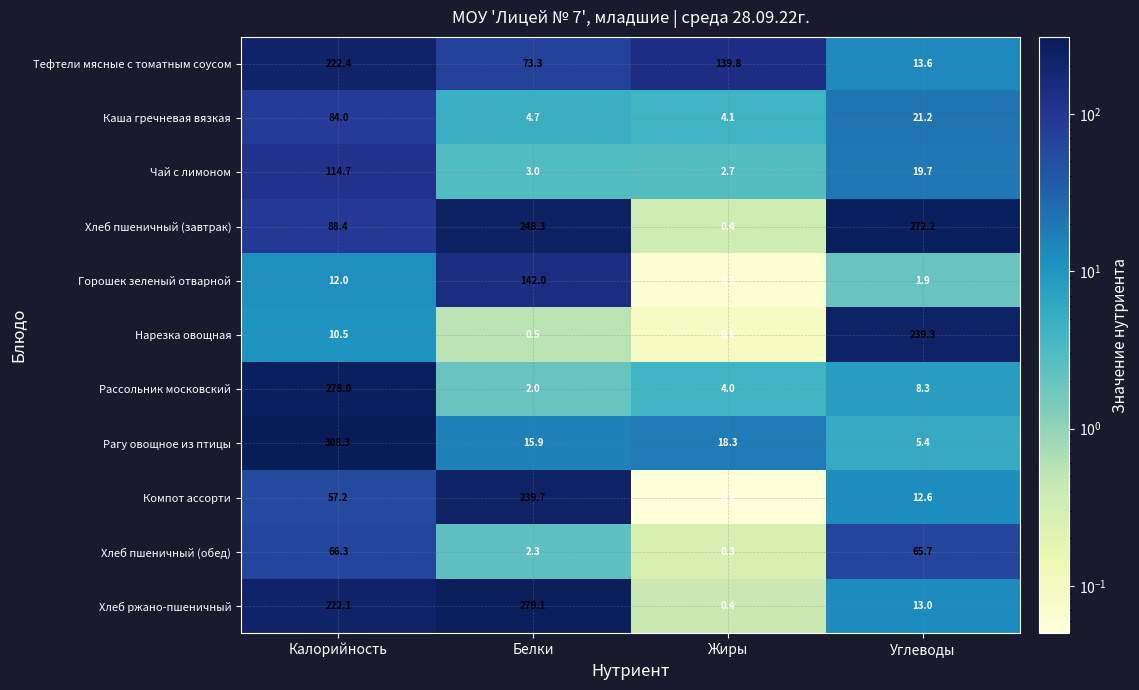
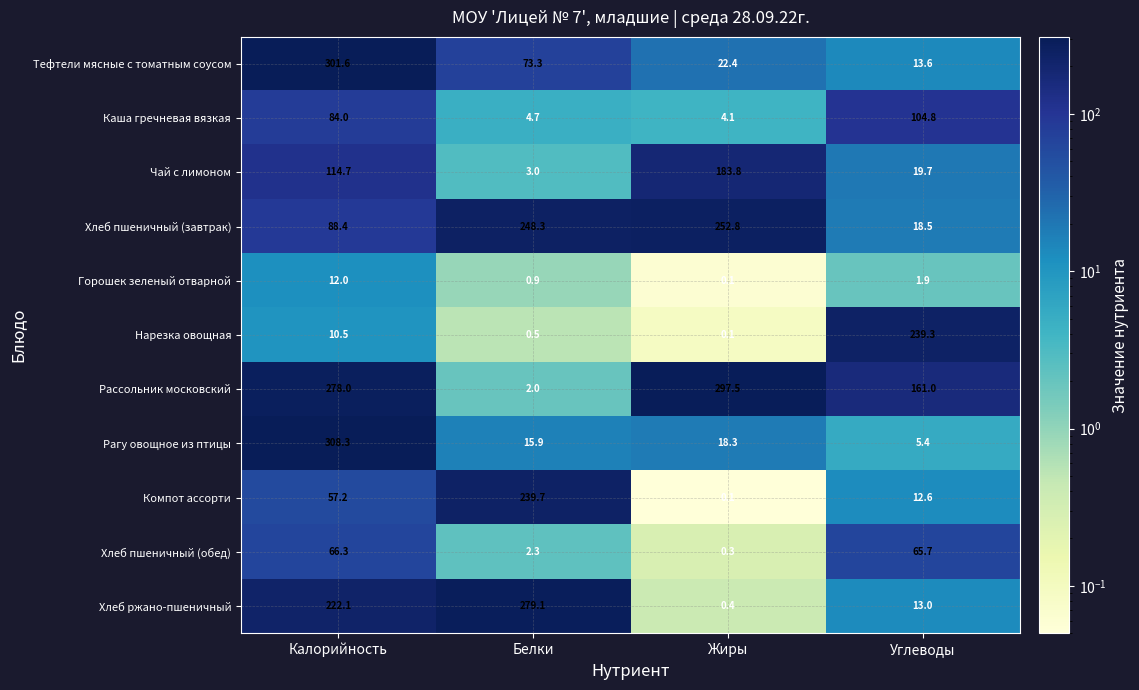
  {
    "Тефтели мясные с томатным соусом": {
-     "Калорийность": 222.4,
+     "Калорийность": 301.6,
      "Белки": 73.3,
-     "Жиры": 139.8,
+     "Жиры": 22.4,
      "Углеводы": 13.6
    },
    "Каша гречневая вязкая": {
      "Калорийность": 84.0,
      "Белки": 4.7,
      "Жиры": 4.1,
-     "Углеводы": 21.2
+     "Углеводы": 104.8
    },
    "Чай с лимоном": {
      "Калорийность": 114.7,
      "Белки": 3.0,
-     "Жиры": 2.7,
+     "Жиры": 183.8,
      "Углеводы": 19.7
    },
    "Хлеб пшеничный (завтрак)": {
      "Калорийность": 88.4,
      "Белки": 248.3,
-     "Жиры": 0.4,
-     "Углеводы": 272.2
+     "Жиры": 252.8,
+     "Углеводы": 18.5
    },
    "Горошек зеленый отварной": {
      "Калорийность": 12.0,
-     "Белки": 142.0,
+     "Белки": 0.9,
      "Углеводы": 1.9
    },
    "Нарезка овощная": {
      "Калорийность": 10.5,
      "Белки": 0.5,
      "Жиры": 0.1,
      "Углеводы": 239.3
    },
    "Рассольник московский": {
      "Калорийность": 278.0,
      "Белки": 2.0,
-     "Жиры": 4.0,
-     "Углеводы": 8.3
+     "Жиры": 297.5,
+     "Углеводы": 161.0
    },
    "Рагу овощное из птицы": {
      "Калорийность": 308.3,
      "Белки": 15.9,
      "Жиры": 18.3,
      "Углеводы": 5.4
    },
    "Компот ассорти": {
      "Калорийность": 57.2,
      "Белки": 239.7,
      "Углеводы": 12.6
    },
    "Хлеб пшеничный (обед)": {
      "Калорийность": 66.3,
      "Белки": 2.3,
      "Жиры": 0.3,
      "Углеводы": 65.7
    },
    "Хлеб ржано-пшеничный": {
      "Калорийность": 222.1,
      "Белки": 279.1,
      "Жиры": 0.4,
      "Углеводы": 13.0
    }
  }
